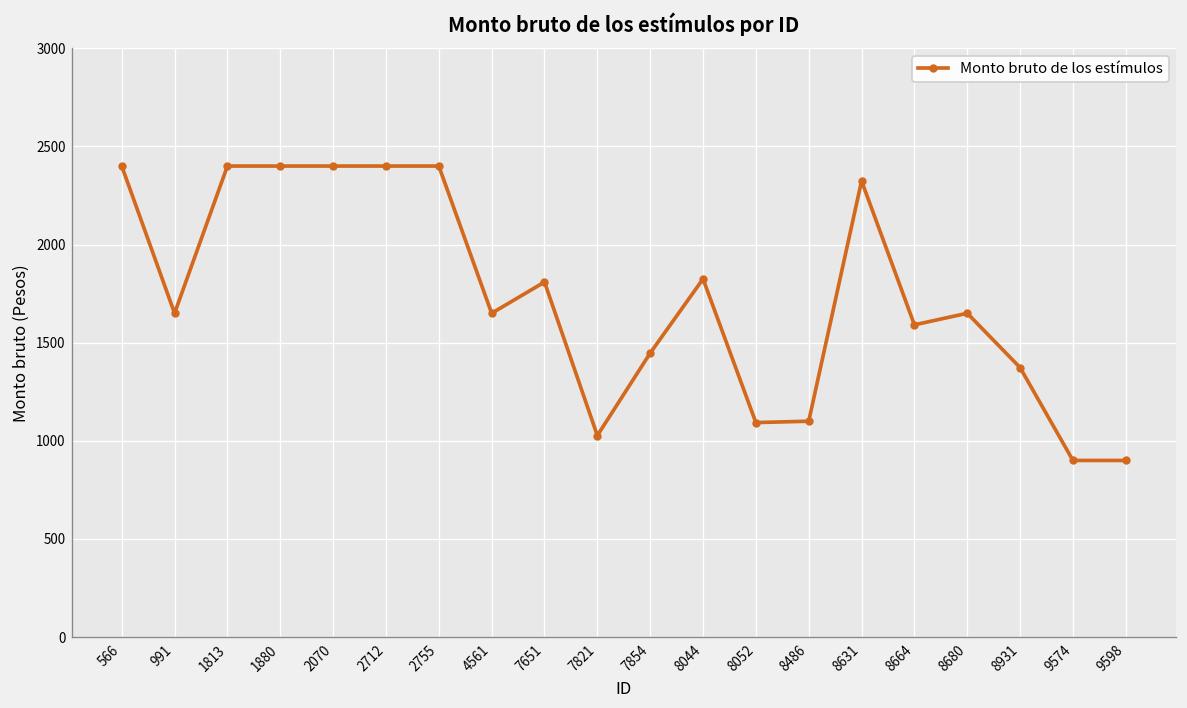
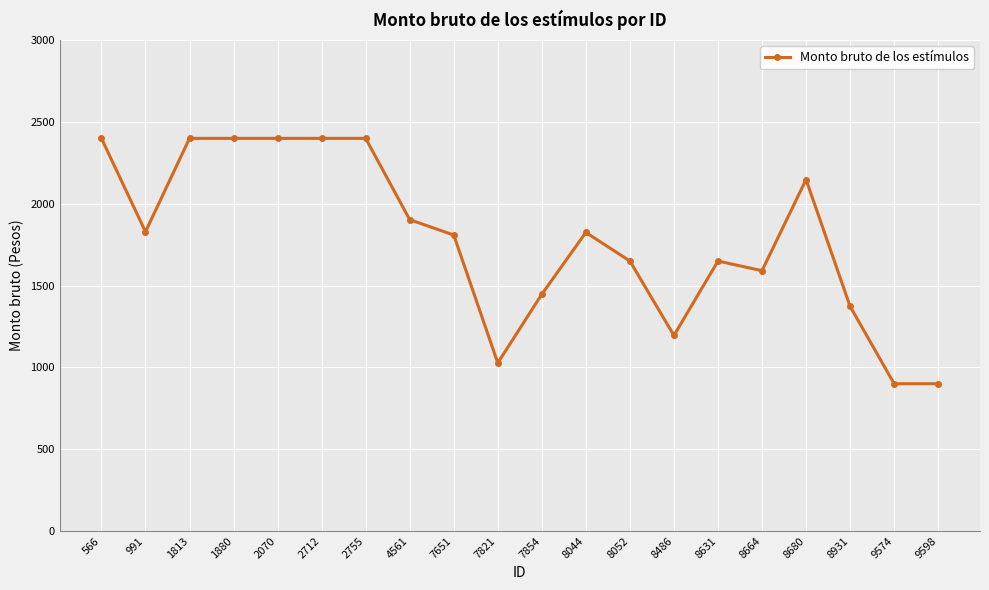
  {
    "566": 2400,
-   "991": 1650,
+   "991": 1830,
    "1813": 2400,
    "1880": 2400,
    "2070": 2400,
    "2712": 2400,
    "2755": 2400,
-   "4561": 1650,
+   "4561": 1900,
    "7651": 1810,
    "7821": 1030,
    "7854": 1450,
    "8044": 1830,
-   "8052": 1090,
-   "8486": 1100,
-   "8631": 2320,
+   "8052": 1650,
+   "8486": 1200,
+   "8631": 1650,
    "8664": 1590,
-   "8680": 1650,
+   "8680": 2150,
    "8931": 1370,
    "9574": 900,
    "9598": 900
  }
